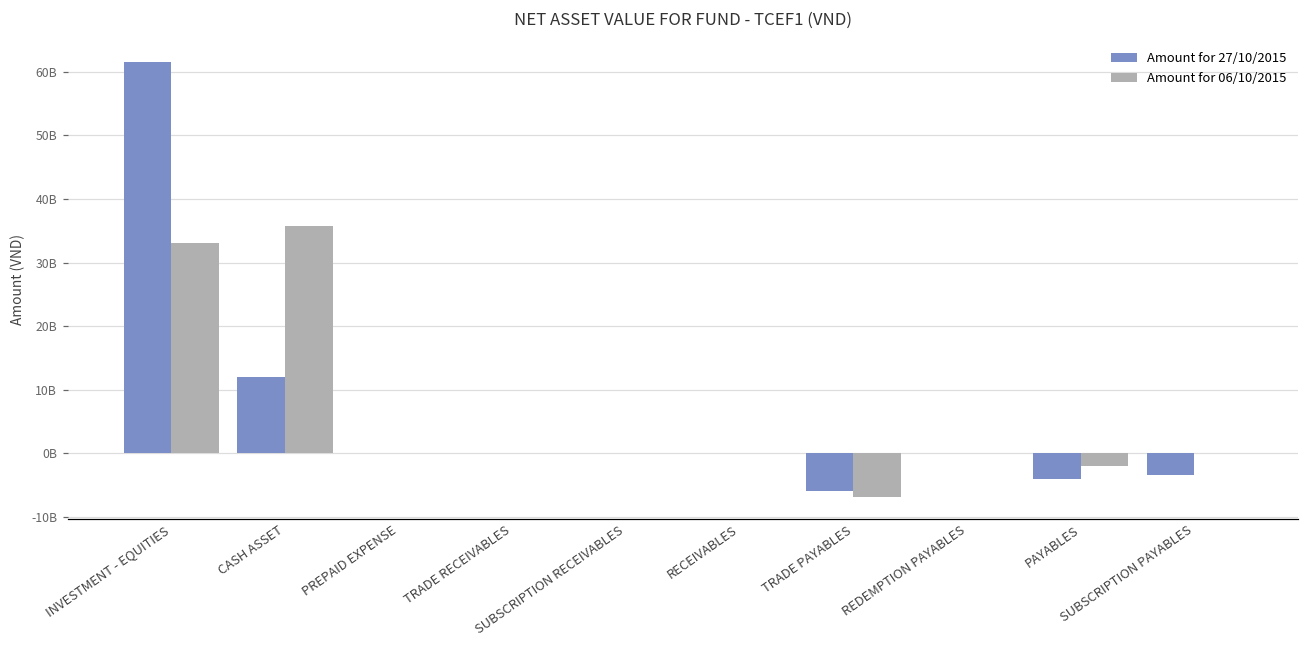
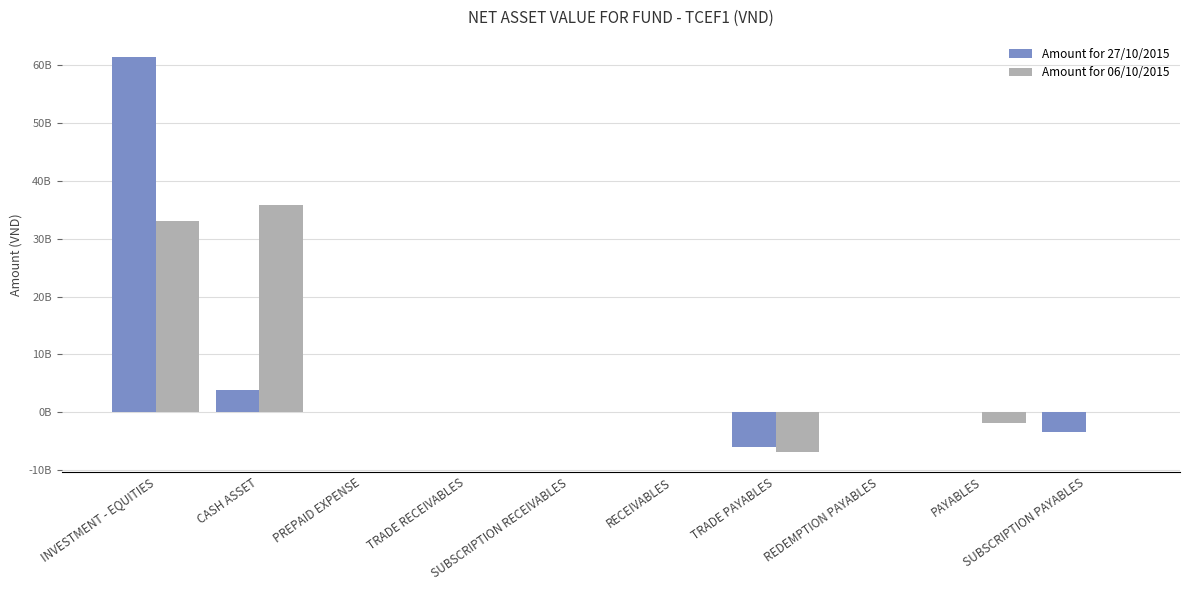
  {
    "Amount for 27/10/2015": {
      "INVESTMENT - EQUITIES": 61000000000,
-     "CASH ASSET": 12000000000,
+     "CASH ASSET": 4000000000,
      "TRADE RECEIVABLES": 0,
      "SUBSCRIPTION RECEIVABLES": 0,
      "TRADE PAYABLES": -6000000000,
-     "PAYABLES": -4000000000,
+     "PAYABLES": 0,
      "SUBSCRIPTION PAYABLES": -3000000000
    },
    "Amount for 06/10/2015": {
      "INVESTMENT - EQUITIES": 33000000000,
      "CASH ASSET": 36000000000,
      "TRADE RECEIVABLES": 0,
      "SUBSCRIPTION RECEIVABLES": 0,
      "RECEIVABLES": 0,
      "TRADE PAYABLES": -7000000000,
      "PAYABLES": -2000000000,
      "SUBSCRIPTION PAYABLES": 0
    }
  }
